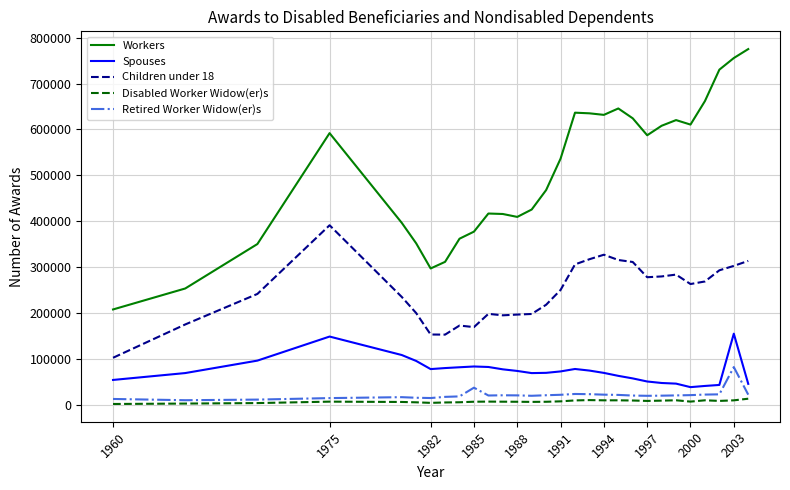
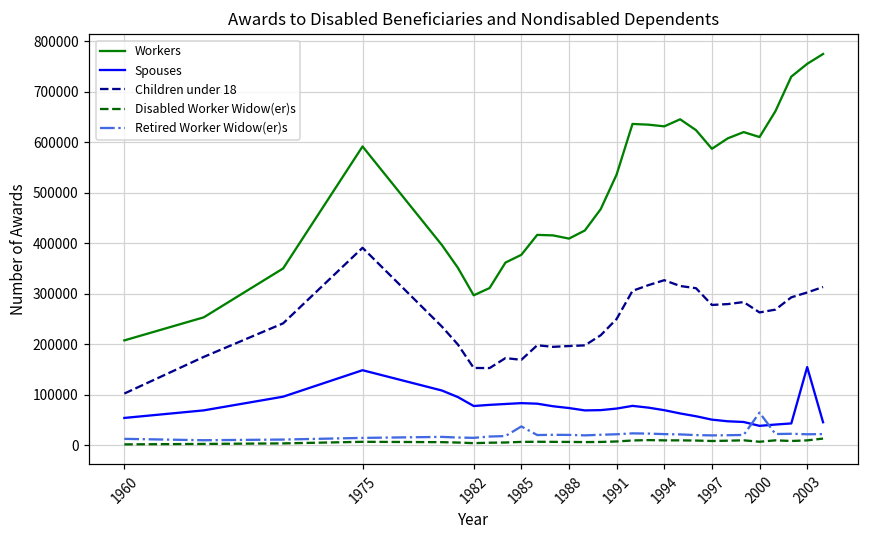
  {
    "Spouses": {
      "1960": 50000,
      "1975": 150000,
      "1982": 80000,
      "1985": 80000,
      "1988": 70000,
      "1991": 70000,
      "1994": 70000,
      "1997": 50000,
      "2000": 40000,
      "2003": 150000
    },
    "Children under 18": {
      "1960": 100000,
      "1975": 390000,
      "1982": 150000,
      "1985": 170000,
      "1988": 200000,
      "1991": 250000,
      "1994": 330000,
      "1997": 280000,
      "2000": 260000,
      "2003": 300000
    },
    "Retired Worker Widow(er)s": {
      "1960": 10000,
      "1975": 10000,
      "1982": 10000,
      "1985": 40000,
      "1988": 20000,
      "1991": 20000,
      "1994": 20000,
      "1997": 20000,
-     "2000": 20000,
-     "2003": 80000
+     "2000": 60000,
+     "2003": 20000
    }
  }
